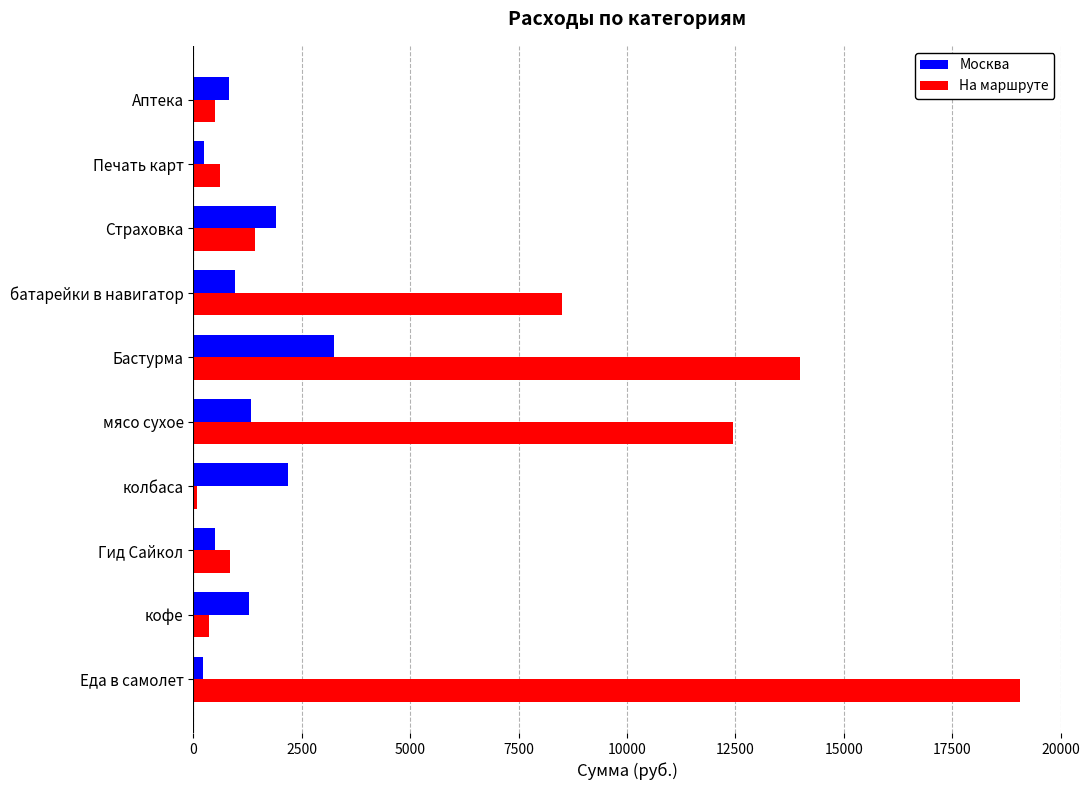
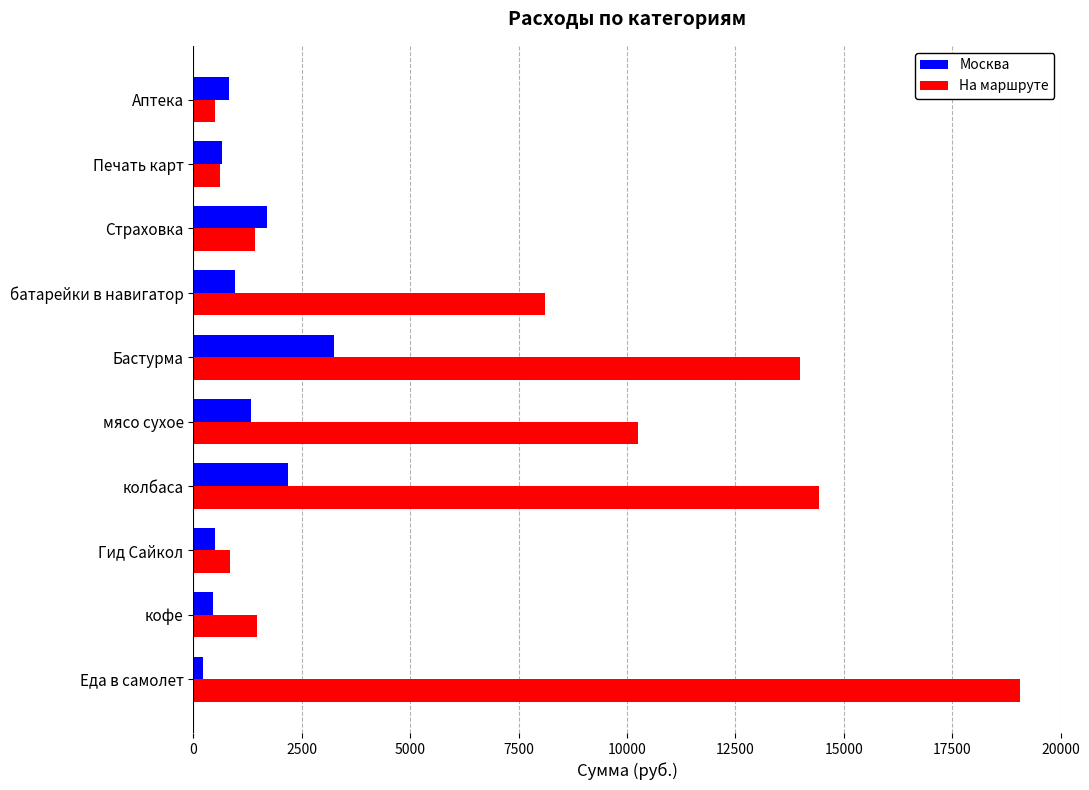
  {
    "Москва": {
      "Аптека": 800,
-     "Печать карт": 200,
-     "Страховка": 1900,
+     "Печать карт": 700,
+     "Страховка": 1700,
      "батарейки в навигатор": 1000,
      "Бастурма": 3200,
      "мясо сухое": 1300,
      "колбаса": 2200,
      "Гид Сайкол": 500,
-     "кофе": 1300,
+     "кофе": 500,
      "Еда в самолет": 200
    },
    "На маршруте": {
      "Аптека": 500,
      "Печать карт": 600,
      "Страховка": 1400,
-     "батарейки в навигатор": 8500,
+     "батарейки в навигатор": 8100,
      "Бастурма": 14000,
-     "мясо сухое": 12500,
-     "колбаса": 100,
+     "мясо сухое": 10300,
+     "колбаса": 14400,
      "Гид Сайкол": 800,
-     "кофе": 300,
+     "кофе": 1500,
      "Еда в самолет": 19100
    }
  }
